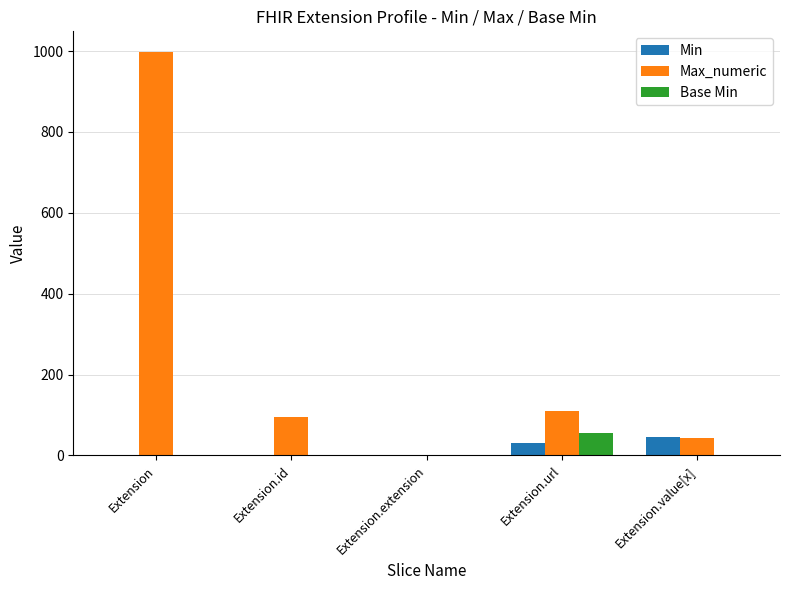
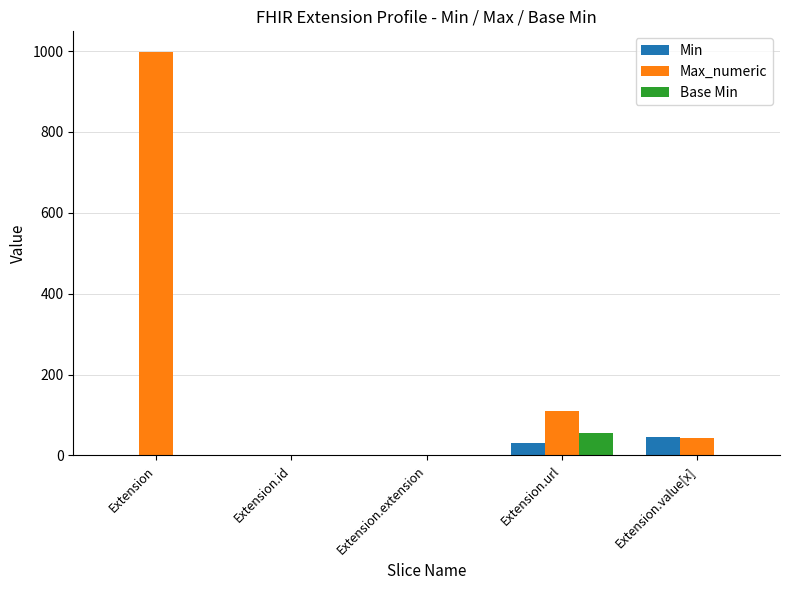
  {
    "Min": {
      "Extension": 0,
      "Extension.id": 0,
      "Extension.extension": 0,
      "Extension.url": 30,
      "Extension.value[x]": 50
    },
    "Max_numeric": {
      "Extension": 1000,
-     "Extension.id": 100,
+     "Extension.id": 0,
      "Extension.extension": 0,
      "Extension.url": 110,
      "Extension.value[x]": 40
    },
    "Base Min": {
      "Extension": 0,
      "Extension.id": 0,
      "Extension.extension": 0,
      "Extension.url": 60,
      "Extension.value[x]": 0
    }
  }
